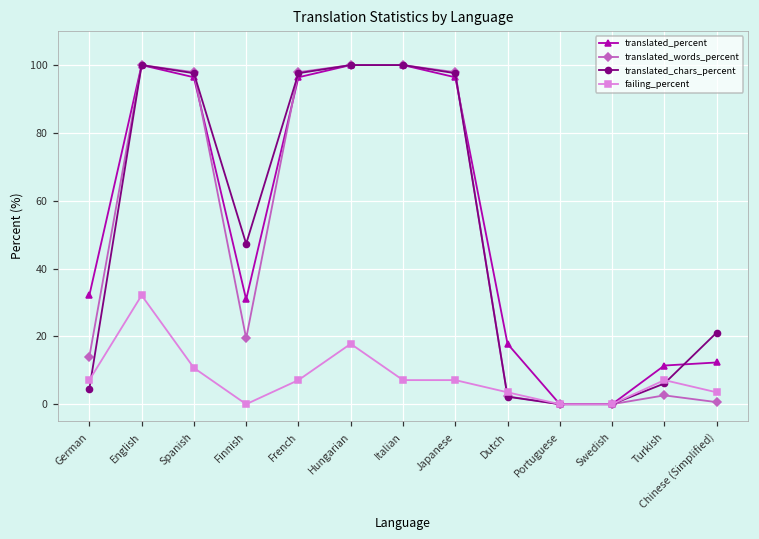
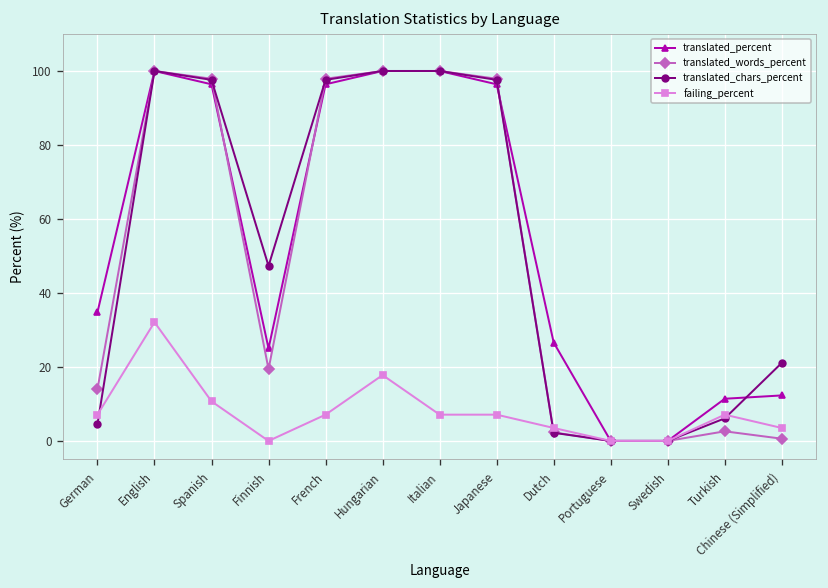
  {
    "translated_percent": {
-     "German": 32,
+     "German": 35,
      "Spanish": 96,
-     "Finnish": 31,
+     "Finnish": 25,
      "French": 96,
      "Japanese": 96,
-     "Dutch": 18,
+     "Dutch": 27,
      "Turkish": 11,
      "Chinese (Simplified)": 12
    },
    "translated_chars_percent": {
      "German": 5,
      "Finnish": 47,
      "Turkish": 6,
      "Chinese (Simplified)": 21
    }
  }
